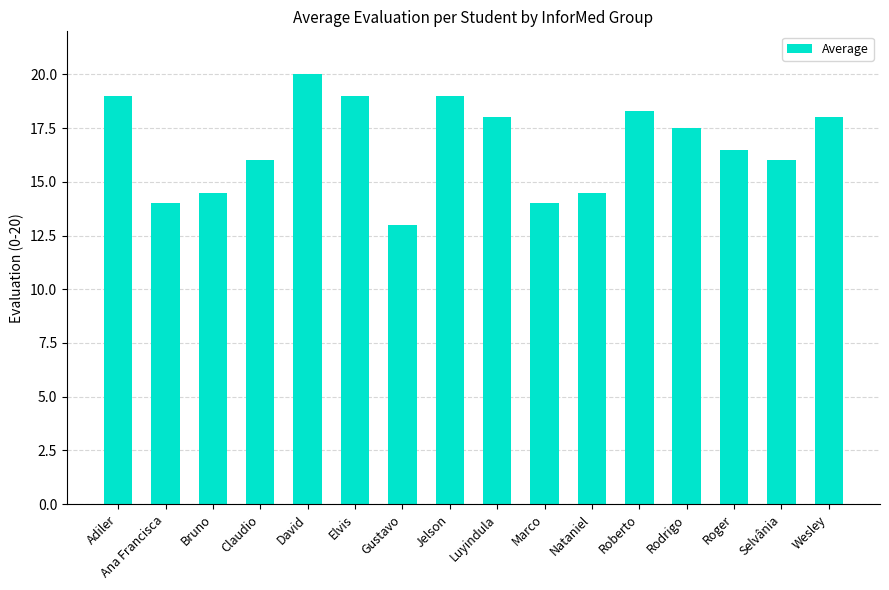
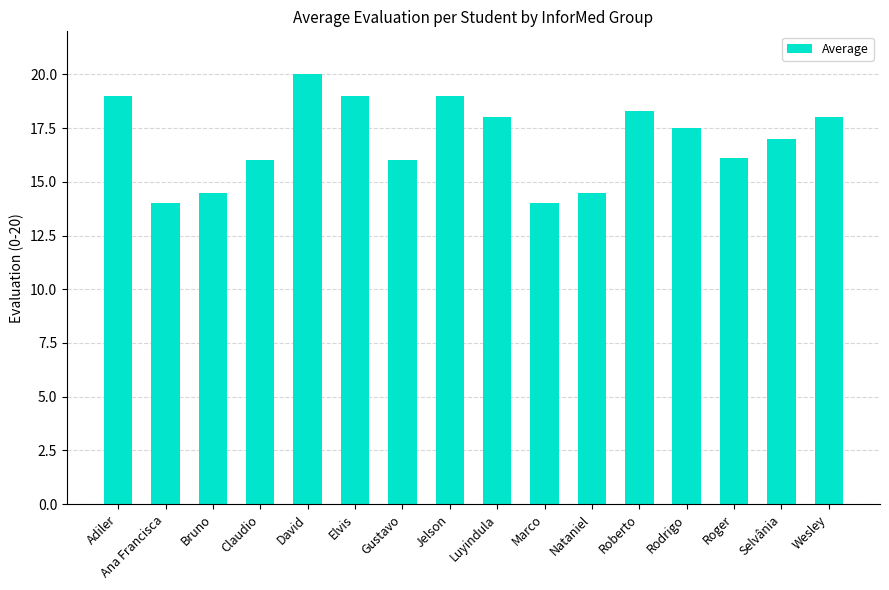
  {
    "Adiler": 19.0,
    "Ana Francisca": 14.0,
    "Bruno": 14.5,
    "Claudio": 16.0,
    "David": 20.0,
    "Elvis": 19.0,
-   "Gustavo": 13,
+   "Gustavo": 16,
    "Jelson": 19.0,
    "Luyindula": 18.0,
    "Marco": 14.0,
    "Nataniel": 14.5,
    "Roberto": 18.3,
    "Rodrigo": 17.5,
-   "Roger": 16.5,
-   "Selvânia": 16,
+   "Roger": 16.1,
+   "Selvânia": 17,
    "Wesley": 18.0
  }
